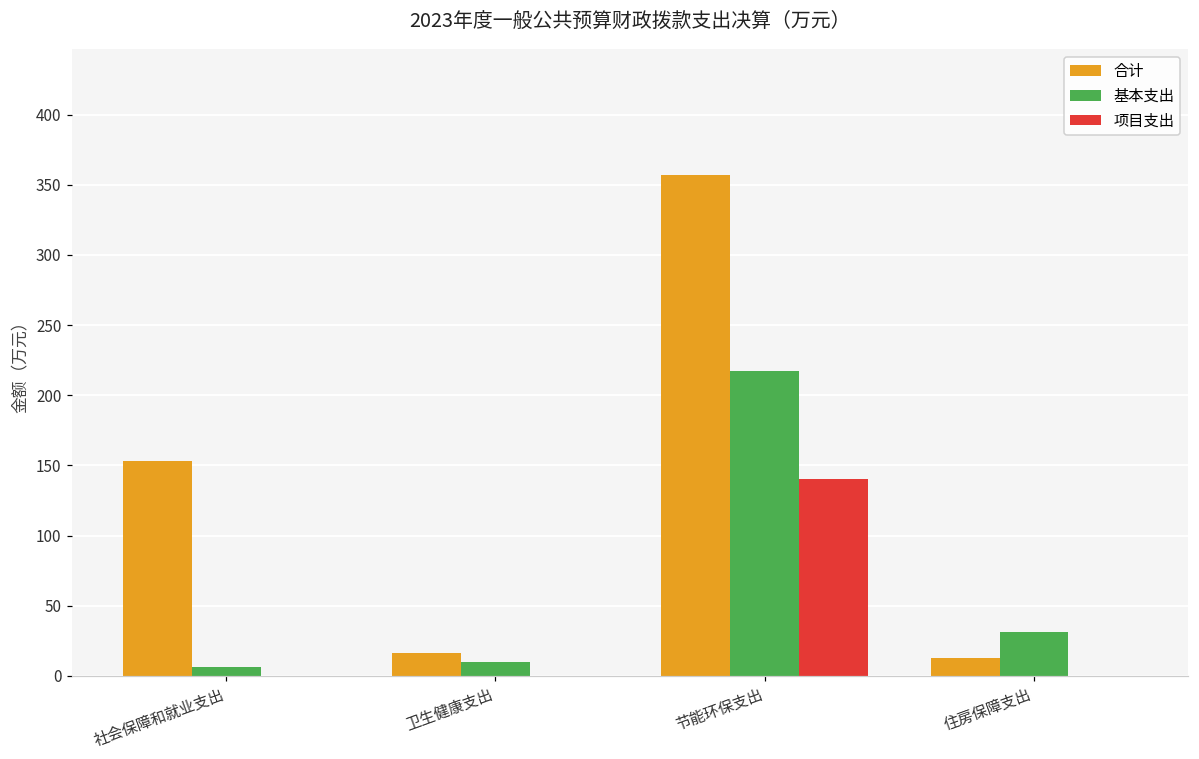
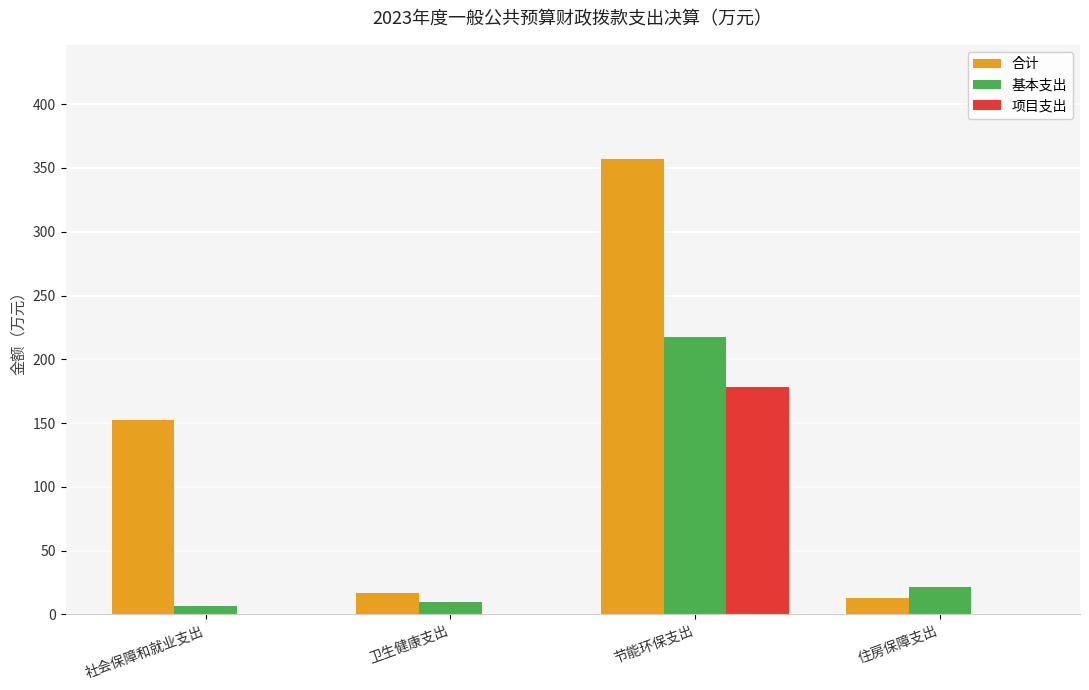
  {
    "合计": {
      "社会保障和就业支出": 153,
      "卫生健康支出": 16,
      "节能环保支出": 357,
      "住房保障支出": 12
    },
    "基本支出": {
      "社会保障和就业支出": 6,
      "卫生健康支出": 10,
      "节能环保支出": 217,
-     "住房保障支出": 32
+     "住房保障支出": 22
    },
    "项目支出": {
      "社会保障和就业支出": 0,
      "卫生健康支出": 0,
-     "节能环保支出": 140,
+     "节能环保支出": 178,
      "住房保障支出": 0
    }
  }
